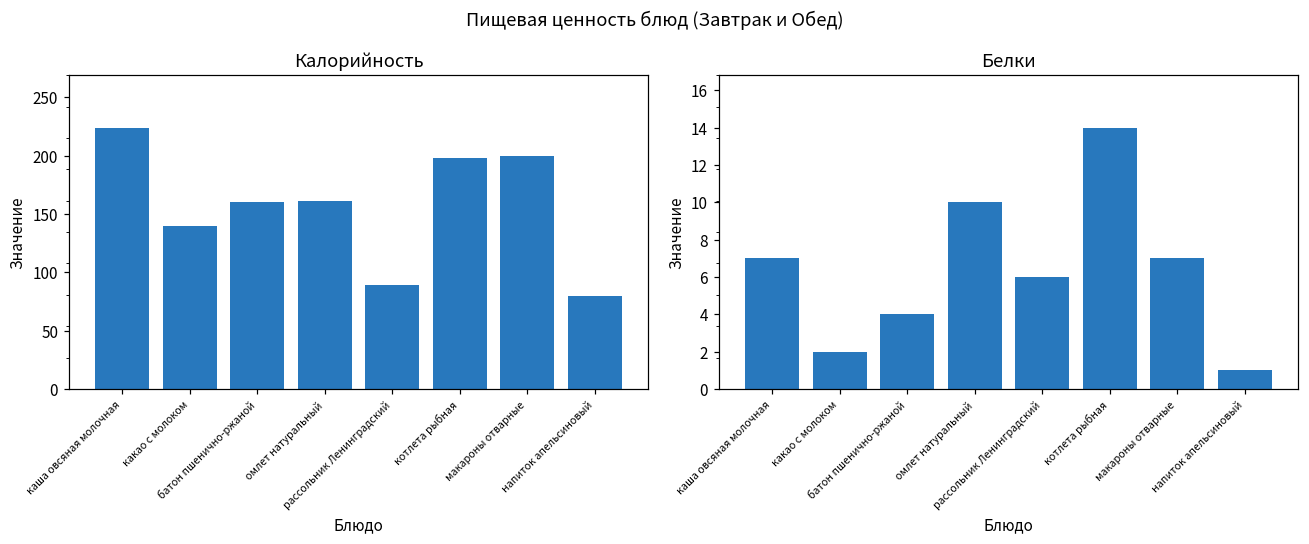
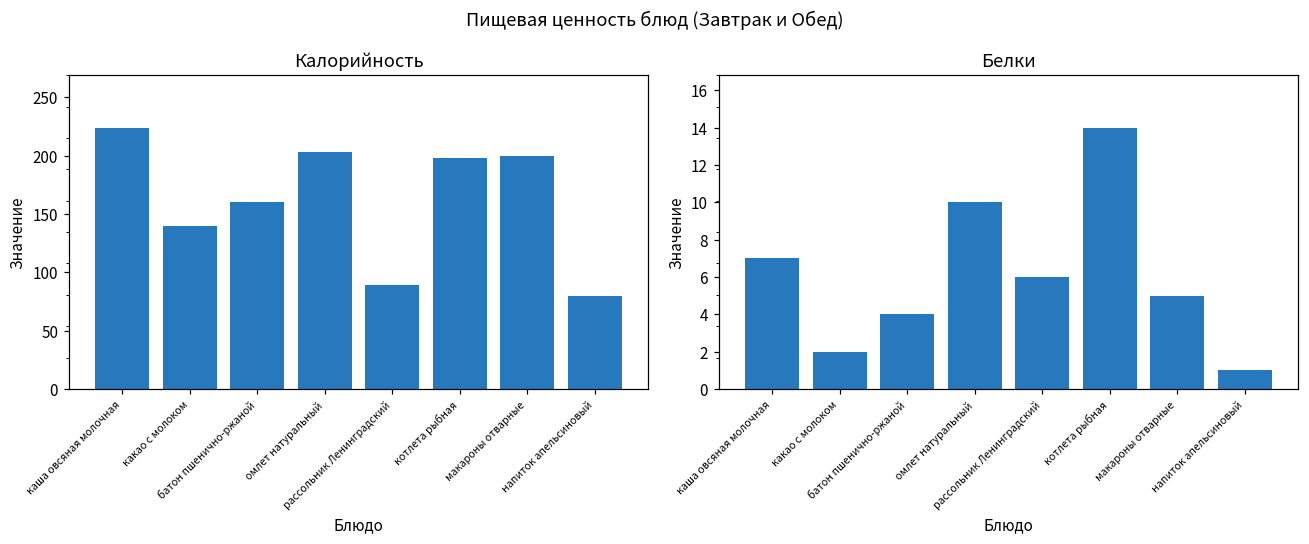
  {
    "Калорийность": {
      "каша овсяная молочная": 224,
      "какао с молоком": 140,
      "батон пшенично-ржаной": 160,
-     "омлет натуральный": 161,
+     "омлет натуральный": 203,
      "рассольник Ленинградский": 89,
      "котлета рыбная": 198,
      "макароны отварные": 200,
      "напиток апельсиновый": 80
    },
    "Белки": {
      "каша овсяная молочная": 7,
      "какао с молоком": 2,
      "батон пшенично-ржаной": 4,
      "омлет натуральный": 10,
      "рассольник Ленинградский": 6,
      "котлета рыбная": 14,
-     "макароны отварные": 7,
+     "макароны отварные": 5,
      "напиток апельсиновый": 1
    }
  }
